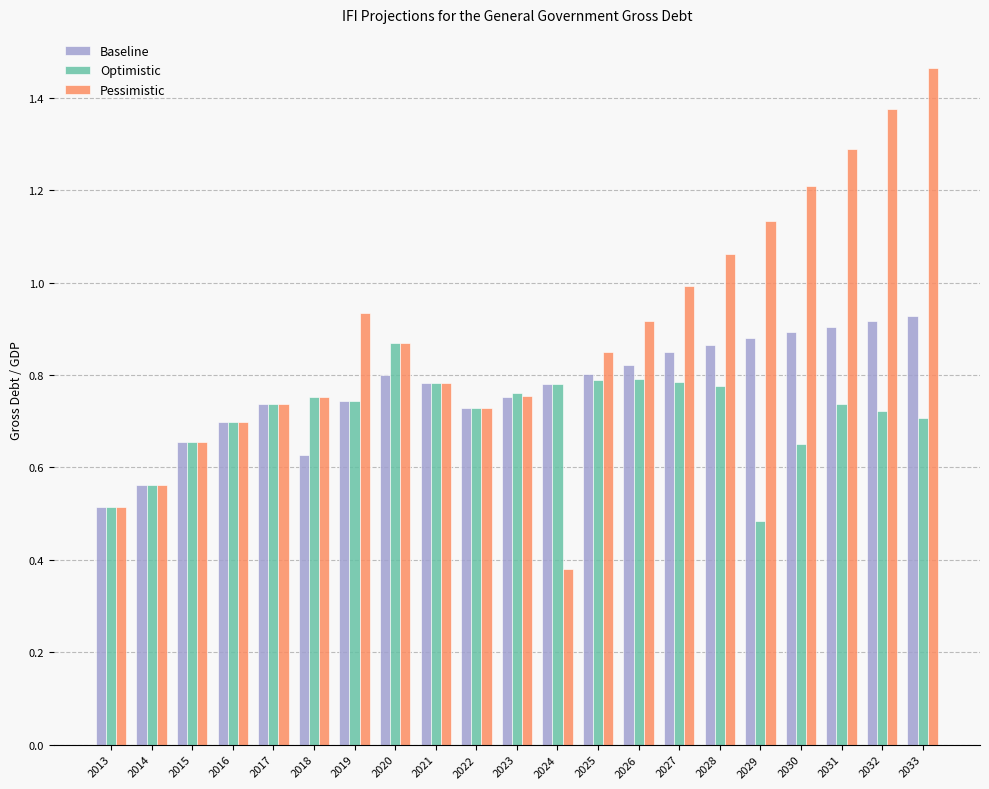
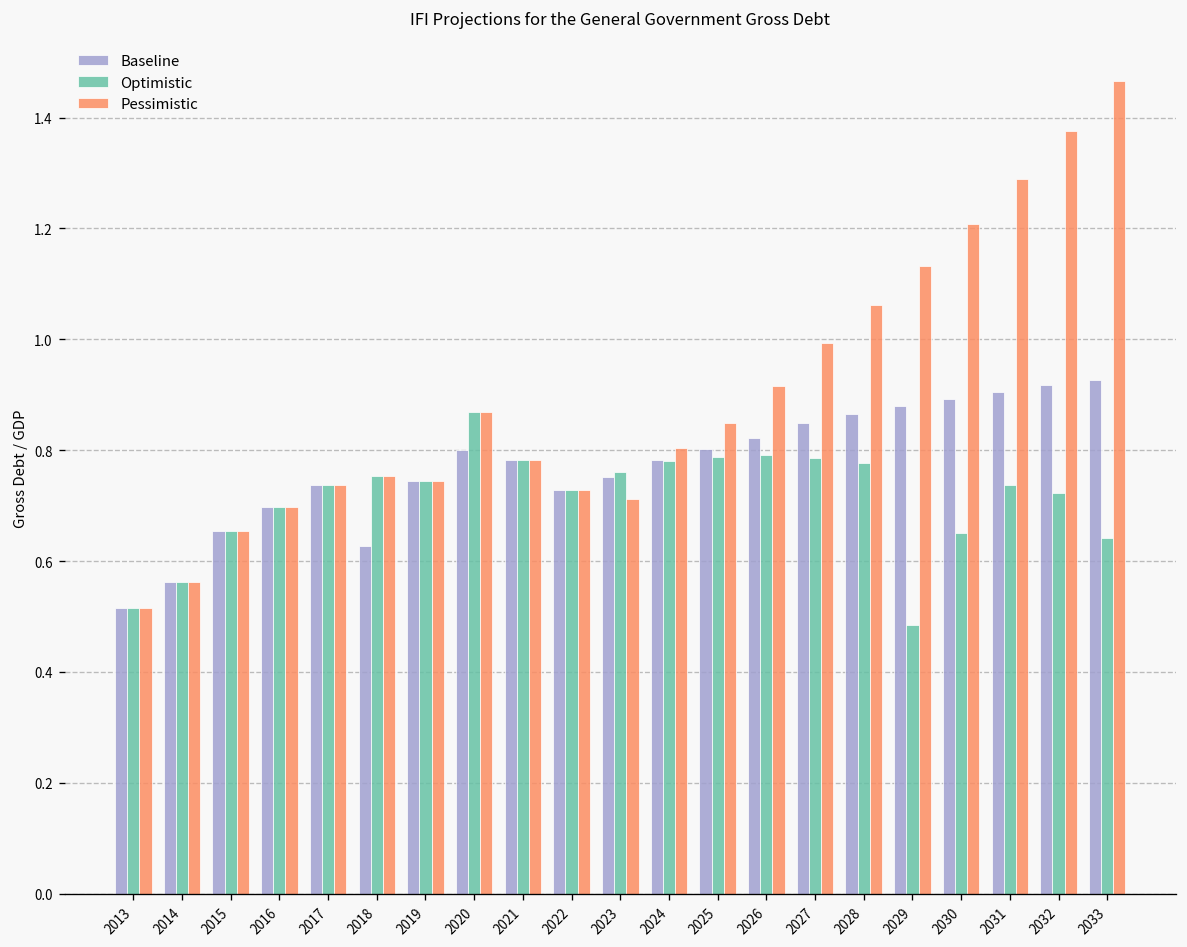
  {
    "Baseline": {
      "2013": 0.52,
      "2014": 0.56,
      "2015": 0.66,
      "2016": 0.70,
      "2017": 0.74,
      "2018": 0.63,
      "2019": 0.74,
      "2020": 0.80,
      "2021": 0.78,
      "2022": 0.73,
      "2023": 0.75,
      "2024": 0.78,
      "2025": 0.80,
      "2026": 0.82,
      "2027": 0.85,
      "2028": 0.86,
      "2029": 0.88,
      "2030": 0.89,
      "2031": 0.91,
      "2032": 0.92,
      "2033": 0.93
    },
    "Optimistic": {
      "2013": 0.52,
      "2014": 0.56,
      "2015": 0.66,
      "2016": 0.70,
      "2017": 0.74,
      "2018": 0.75,
      "2019": 0.74,
      "2020": 0.87,
      "2021": 0.78,
      "2022": 0.73,
      "2023": 0.76,
      "2024": 0.78,
      "2025": 0.79,
      "2026": 0.79,
      "2027": 0.79,
      "2028": 0.78,
      "2029": 0.48,
      "2030": 0.65,
      "2031": 0.74,
      "2032": 0.72,
-     "2033": 0.71
+     "2033": 0.64
    },
    "Pessimistic": {
      "2013": 0.52,
      "2014": 0.56,
      "2015": 0.66,
      "2016": 0.70,
      "2017": 0.74,
      "2018": 0.75,
-     "2019": 0.94,
+     "2019": 0.74,
      "2020": 0.87,
      "2021": 0.78,
      "2022": 0.73,
-     "2023": 0.76,
-     "2024": 0.38,
+     "2023": 0.71,
+     "2024": 0.80,
      "2025": 0.85,
      "2026": 0.92,
      "2027": 0.99,
      "2028": 1.06,
      "2029": 1.13,
      "2030": 1.21,
      "2031": 1.29,
      "2032": 1.38,
      "2033": 1.47
    }
  }
